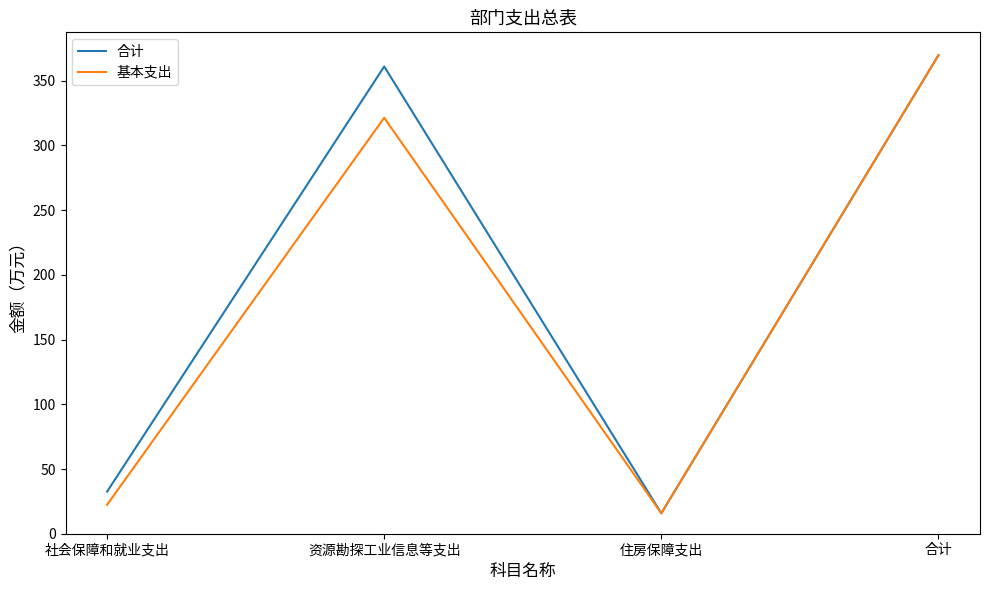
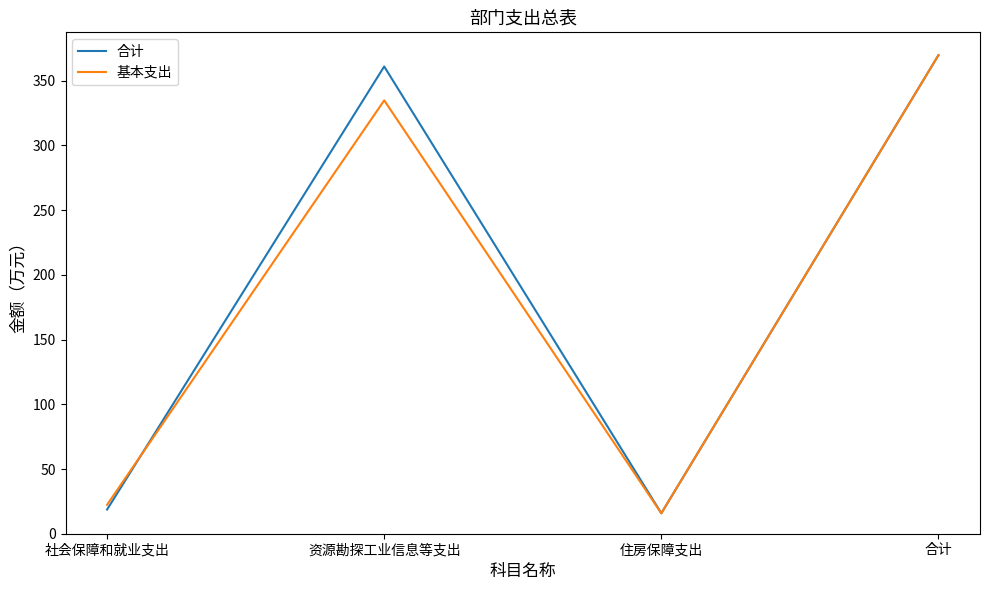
  {
    "合计": {
-     "社会保障和就业支出": 33,
+     "社会保障和就业支出": 19,
      "资源勘探工业信息等支出": 361
    },
    "基本支出": {
      "社会保障和就业支出": 22,
-     "资源勘探工业信息等支出": 321
+     "资源勘探工业信息等支出": 335
    }
  }
